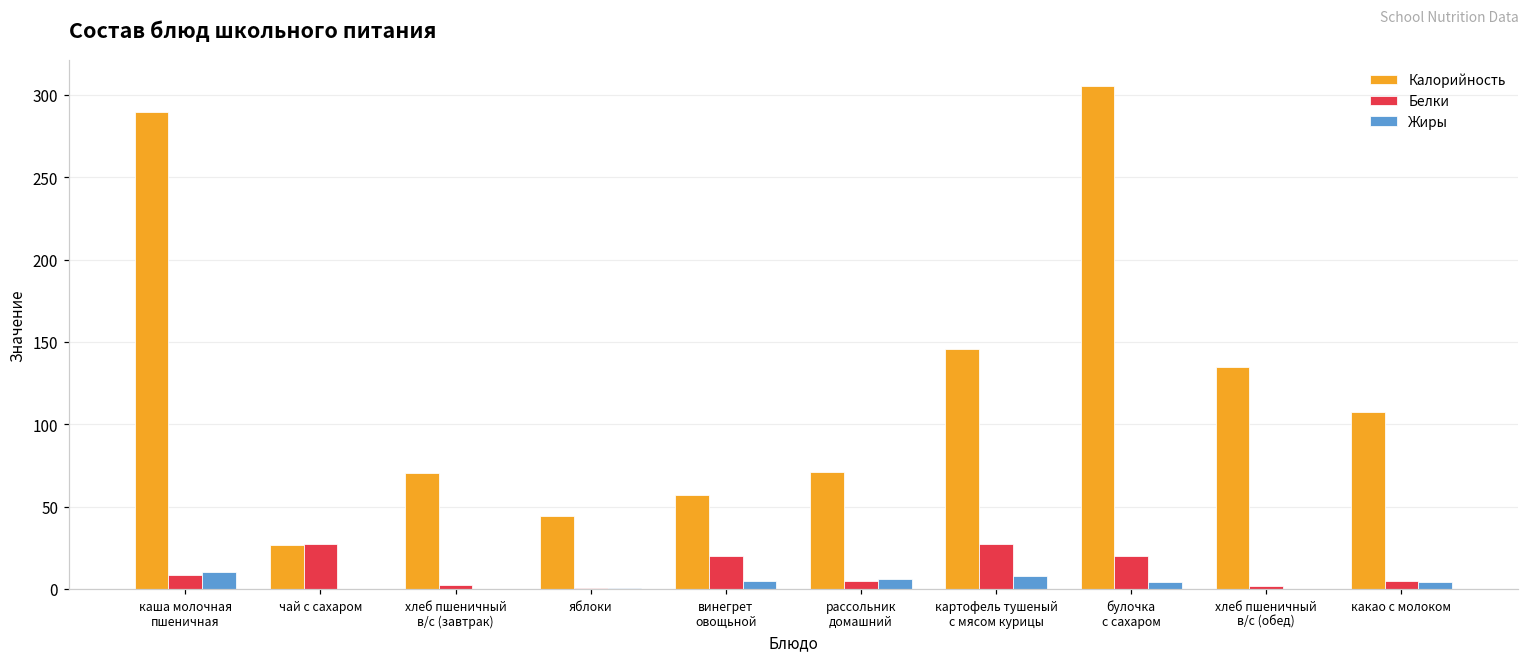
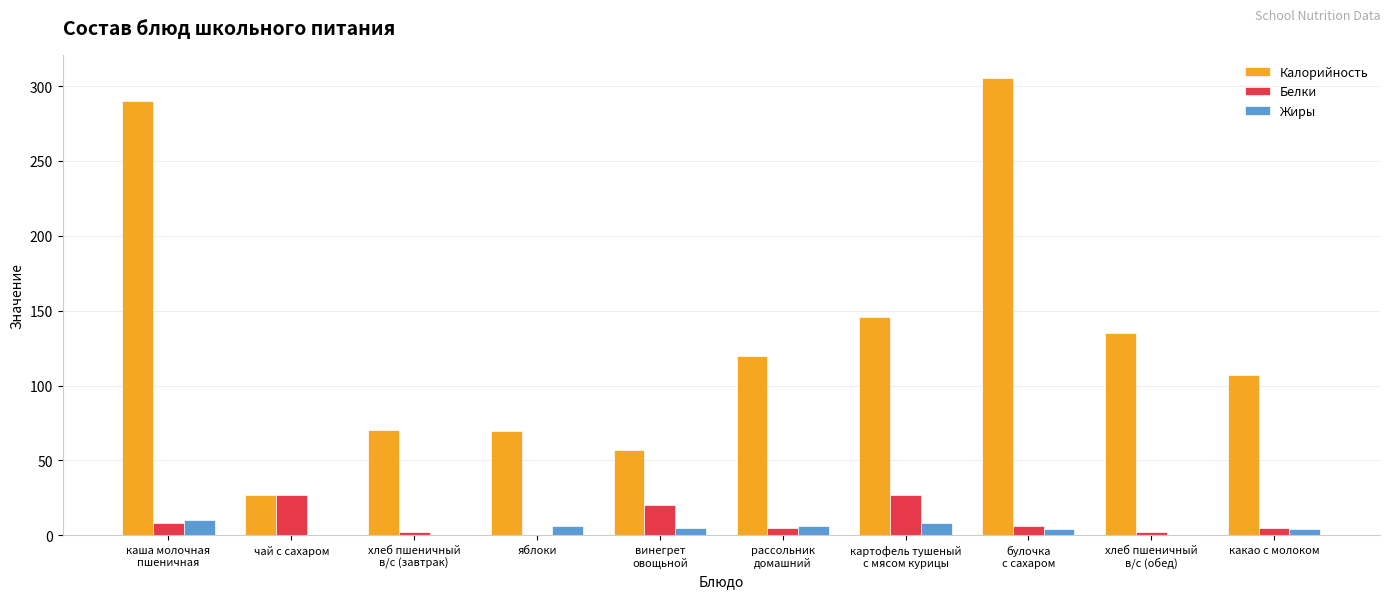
  {
    "Калорийность": {
      "каша молочная пшеничная": 290,
      "чай с сахаром": 27,
      "хлеб пшеничный в/с (завтрак)": 70,
-     "яблоки": 44,
+     "яблоки": 70,
      "винегрет овощьной": 57,
-     "рассольник домашний": 71,
+     "рассольник домашний": 120,
      "картофель тушеный с мясом курицы": 146,
      "булочка с сахаром": 306,
      "хлеб пшеничный в/с (обед)": 135,
      "какао с молоком": 107
    },
    "Белки": {
      "каша молочная пшеничная": 8,
      "чай с сахаром": 27,
      "хлеб пшеничный в/с (завтрак)": 2,
      "винегрет овощьной": 20,
      "рассольник домашний": 5,
      "картофель тушеный с мясом курицы": 27,
-     "булочка с сахаром": 20,
+     "булочка с сахаром": 6,
      "хлеб пшеничный в/с (обед)": 2,
      "какао с молоком": 5
    },
    "Жиры": {
      "каша молочная пшеничная": 10,
      "чай с сахаром": 0,
-     "яблоки": 0,
+     "яблоки": 6,
      "винегрет овощьной": 5,
      "рассольник домашний": 6,
      "картофель тушеный с мясом курицы": 8,
      "булочка с сахаром": 4,
      "хлеб пшеничный в/с (обед)": 0,
      "какао с молоком": 4
    }
  }
